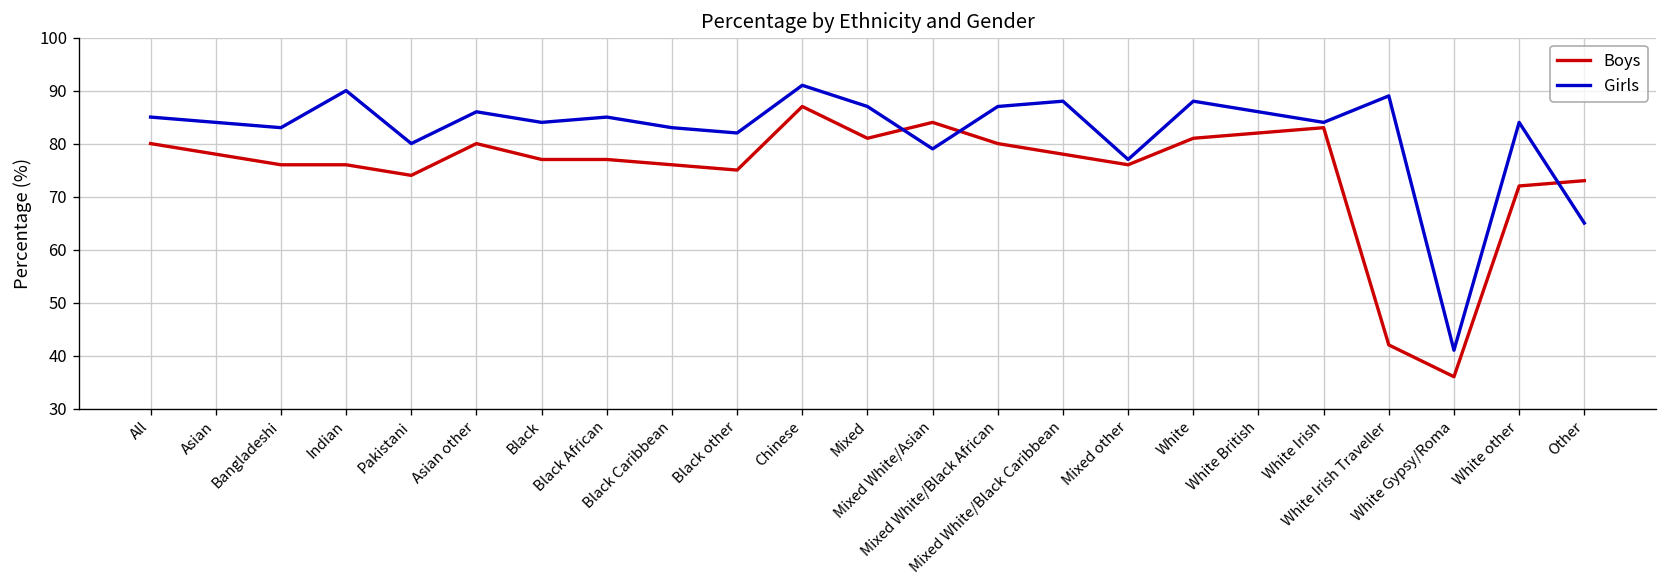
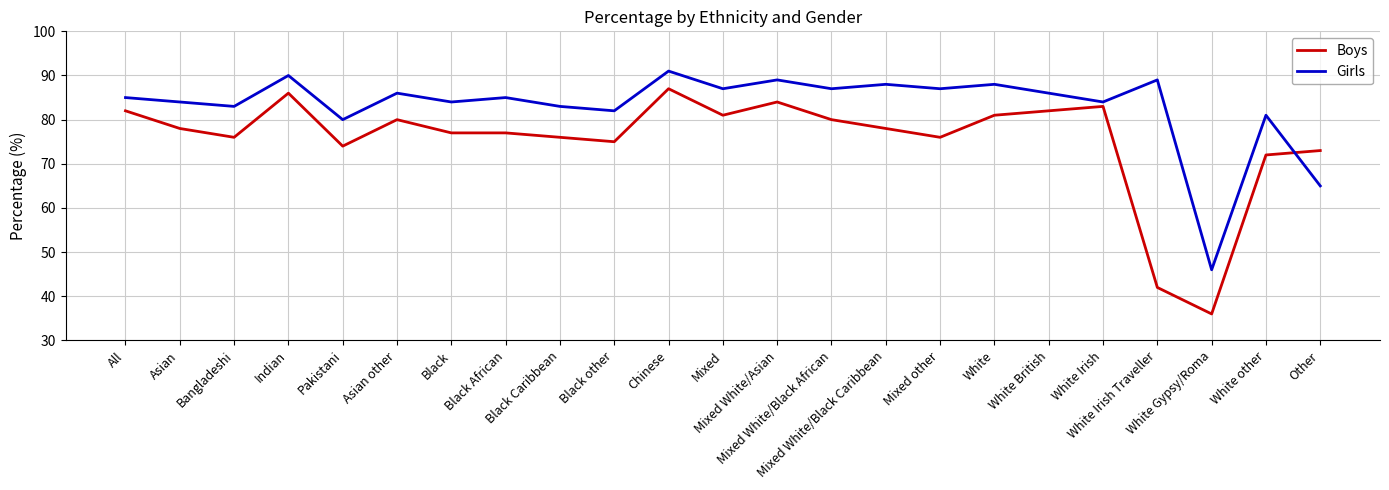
  {
    "Boys": {
-     "All": 80,
+     "All": 82,
      "Asian": 78,
      "Bangladeshi": 76,
-     "Indian": 76,
+     "Indian": 86,
      "Pakistani": 74,
      "Asian other": 80,
      "Black": 77,
      "Black African": 77,
      "Black Caribbean": 76,
      "Black other": 75,
      "Chinese": 87,
      "Mixed": 81,
      "Mixed White/Asian": 84,
      "Mixed White/Black African": 80,
      "Mixed White/Black Caribbean": 78,
      "Mixed other": 76,
      "White": 81,
      "White British": 82,
      "White Irish": 83,
      "White Irish Traveller": 42,
      "White Gypsy/Roma": 36,
      "White other": 72,
      "Other": 73
    },
    "Girls": {
      "All": 85,
      "Asian": 84,
      "Bangladeshi": 83,
      "Indian": 90,
      "Pakistani": 80,
      "Asian other": 86,
      "Black": 84,
      "Black African": 85,
      "Black Caribbean": 83,
      "Black other": 82,
      "Chinese": 91,
      "Mixed": 87,
-     "Mixed White/Asian": 79,
+     "Mixed White/Asian": 89,
      "Mixed White/Black African": 87,
      "Mixed White/Black Caribbean": 88,
-     "Mixed other": 77,
+     "Mixed other": 87,
      "White": 88,
      "White British": 86,
      "White Irish": 84,
      "White Irish Traveller": 89,
-     "White Gypsy/Roma": 41,
-     "White other": 84,
+     "White Gypsy/Roma": 46,
+     "White other": 81,
      "Other": 65
    }
  }
